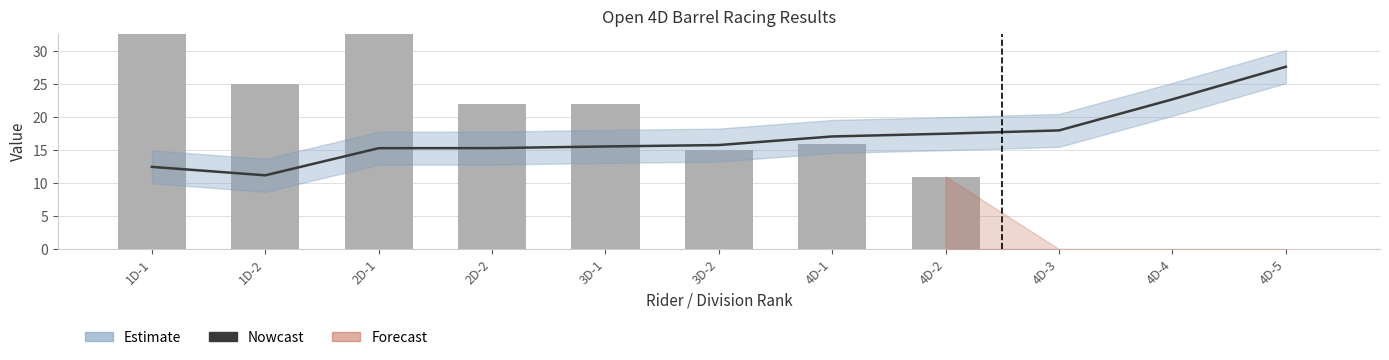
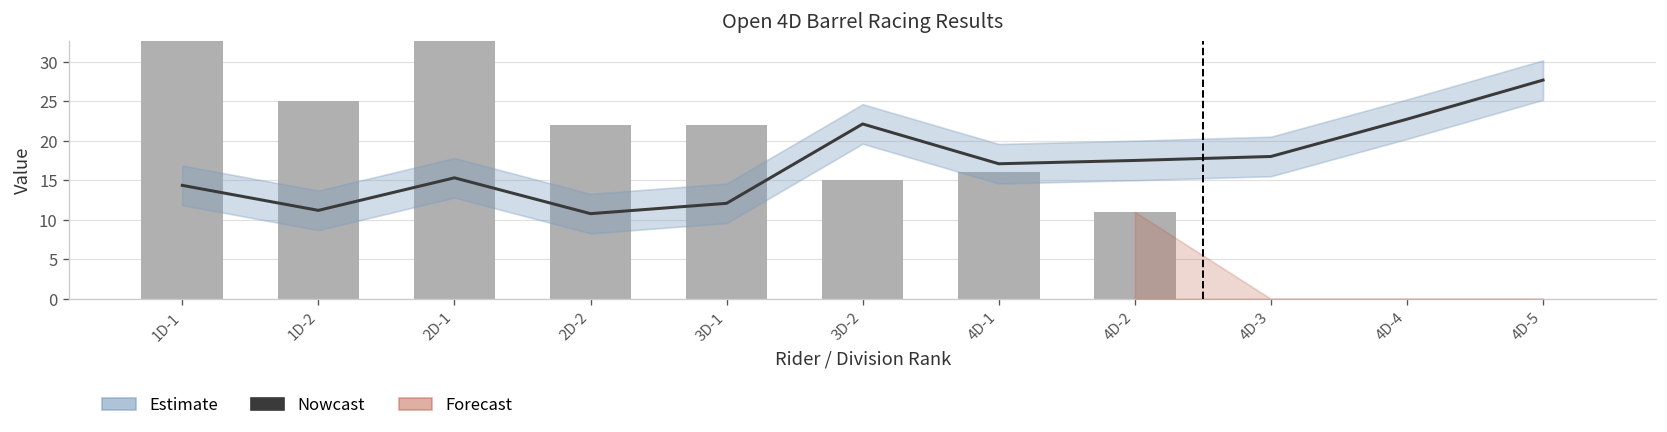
  {
    "Nowcast": {
-     "1D-1": 12,
+     "1D-1": 14,
      "1D-2": 11,
      "2D-1": 15,
-     "2D-2": 15,
-     "3D-1": 16,
-     "3D-2": 16,
+     "2D-2": 11,
+     "3D-1": 12,
+     "3D-2": 22,
      "4D-1": 17,
      "4D-2": 18,
      "4D-3": 18,
      "4D-4": 23,
      "4D-5": 28
    }
  }
